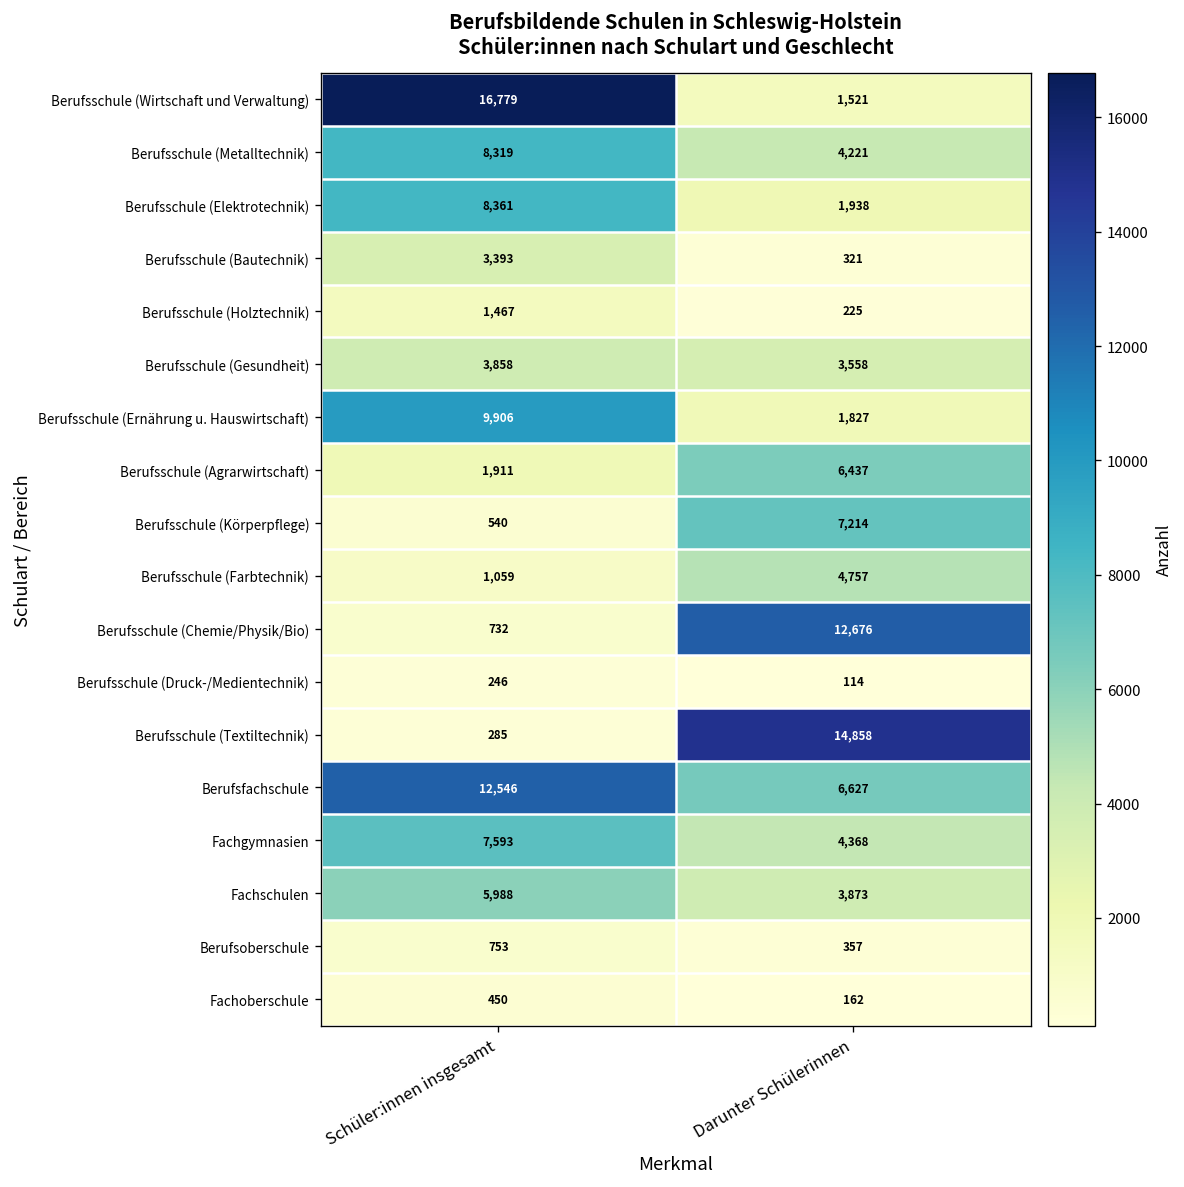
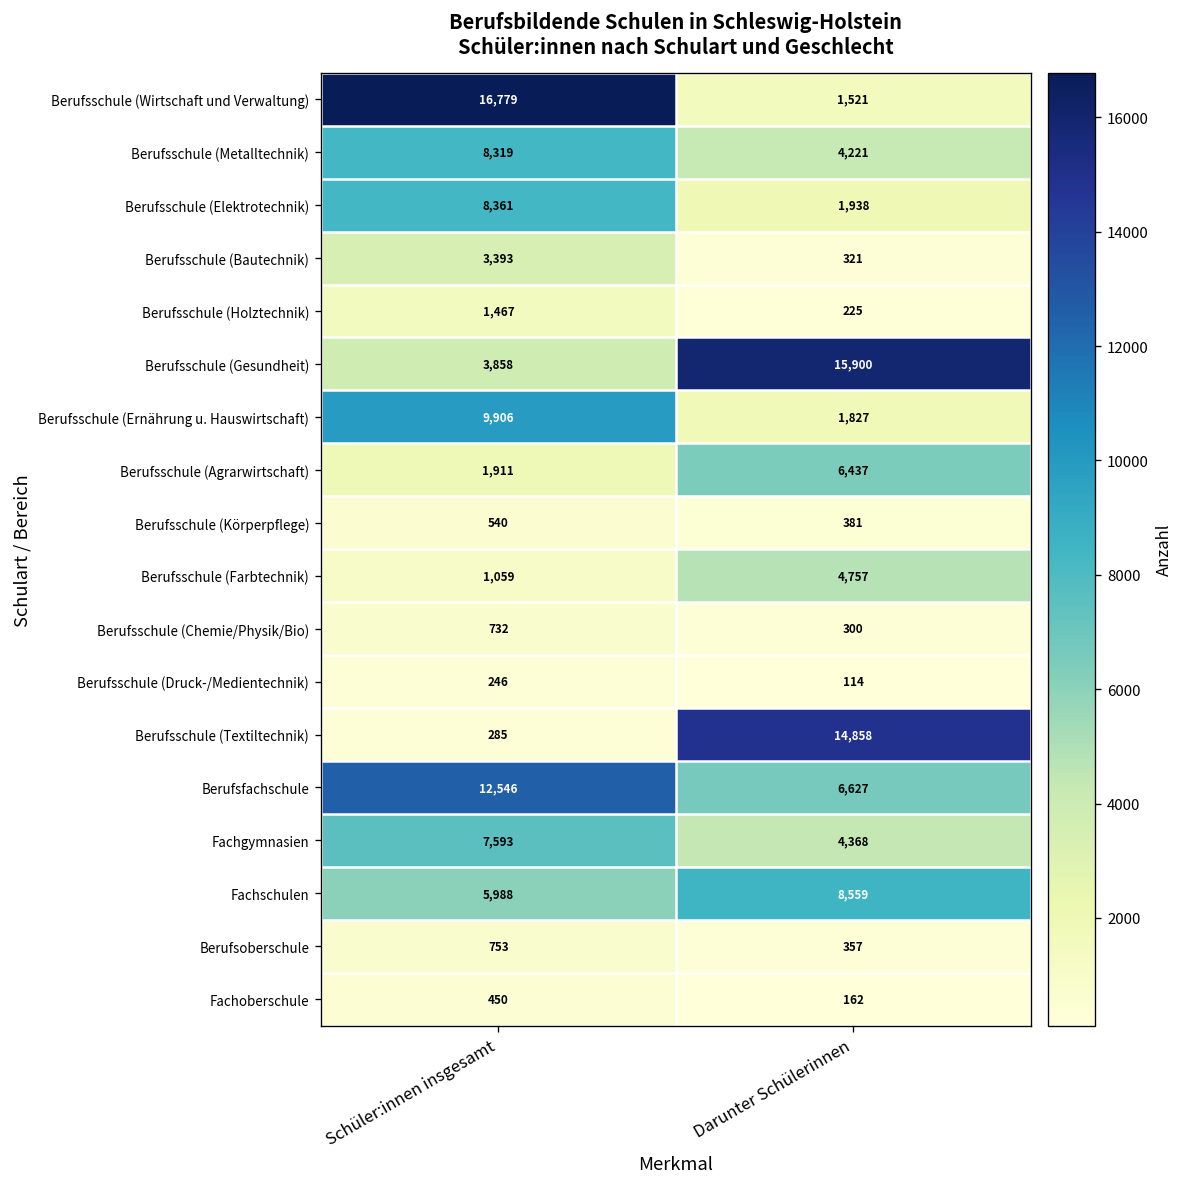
  {
    "Berufsschule (Wirtschaft und Verwaltung)": {
      "Schüler:innen insgesamt": "16,779",
      "Darunter Schülerinnen": "1,521"
    },
    "Berufsschule (Metalltechnik)": {
      "Schüler:innen insgesamt": "8,319",
      "Darunter Schülerinnen": "4,221"
    },
    "Berufsschule (Elektrotechnik)": {
      "Schüler:innen insgesamt": "8,361",
      "Darunter Schülerinnen": "1,938"
    },
    "Berufsschule (Bautechnik)": {
      "Schüler:innen insgesamt": "3,393",
      "Darunter Schülerinnen": "321"
    },
    "Berufsschule (Holztechnik)": {
      "Schüler:innen insgesamt": "1,467",
      "Darunter Schülerinnen": "225"
    },
    "Berufsschule (Gesundheit)": {
      "Schüler:innen insgesamt": "3,858",
-     "Darunter Schülerinnen": "3,558"
+     "Darunter Schülerinnen": "15,900"
    },
    "Berufsschule (Ernährung u. Hauswirtschaft)": {
      "Schüler:innen insgesamt": "9,906",
      "Darunter Schülerinnen": "1,827"
    },
    "Berufsschule (Agrarwirtschaft)": {
      "Schüler:innen insgesamt": "1,911",
      "Darunter Schülerinnen": "6,437"
    },
    "Berufsschule (Körperpflege)": {
      "Schüler:innen insgesamt": "540",
-     "Darunter Schülerinnen": "7,214"
+     "Darunter Schülerinnen": "381"
    },
    "Berufsschule (Farbtechnik)": {
      "Schüler:innen insgesamt": "1,059",
      "Darunter Schülerinnen": "4,757"
    },
    "Berufsschule (Chemie/Physik/Bio)": {
      "Schüler:innen insgesamt": "732",
-     "Darunter Schülerinnen": "12,676"
+     "Darunter Schülerinnen": "300"
    },
    "Berufsschule (Druck-/Medientechnik)": {
      "Schüler:innen insgesamt": "246",
      "Darunter Schülerinnen": "114"
    },
    "Berufsschule (Textiltechnik)": {
      "Schüler:innen insgesamt": "285",
      "Darunter Schülerinnen": "14,858"
    },
    "Berufsfachschule": {
      "Schüler:innen insgesamt": "12,546",
      "Darunter Schülerinnen": "6,627"
    },
    "Fachgymnasien": {
      "Schüler:innen insgesamt": "7,593",
      "Darunter Schülerinnen": "4,368"
    },
    "Fachschulen": {
      "Schüler:innen insgesamt": "5,988",
-     "Darunter Schülerinnen": "3,873"
+     "Darunter Schülerinnen": "8,559"
    },
    "Berufsoberschule": {
      "Schüler:innen insgesamt": "753",
      "Darunter Schülerinnen": "357"
    },
    "Fachoberschule": {
      "Schüler:innen insgesamt": "450",
      "Darunter Schülerinnen": "162"
    }
  }
